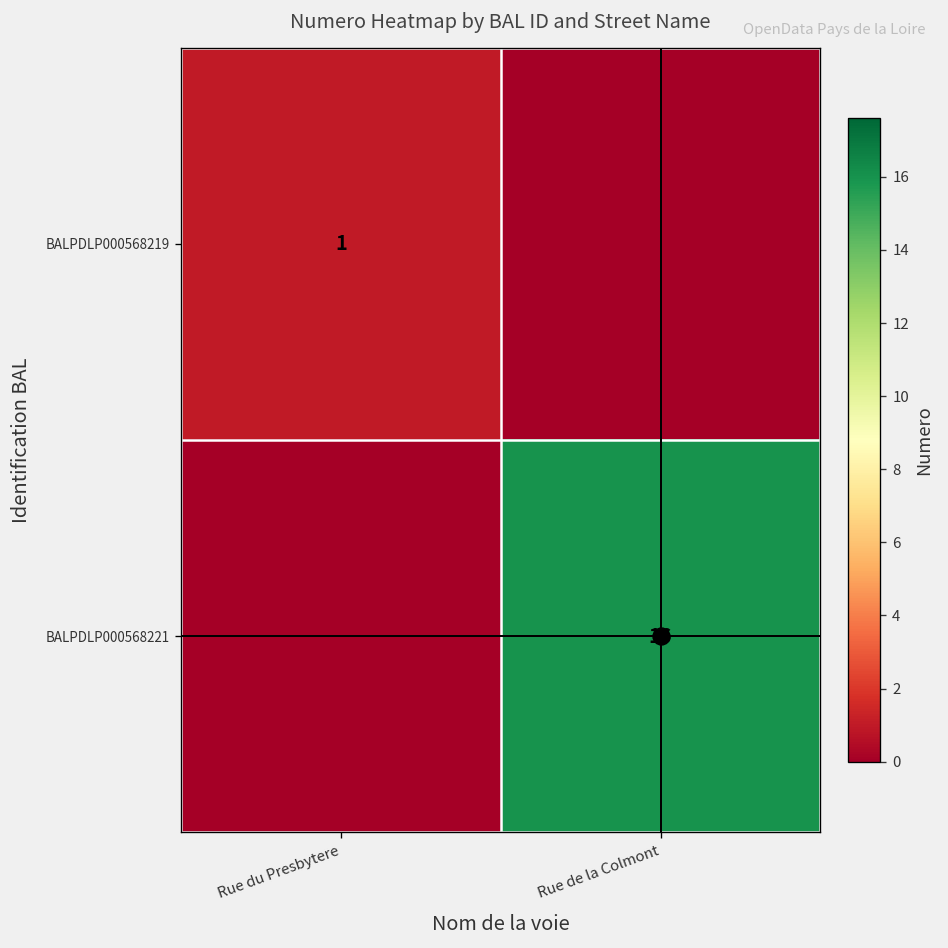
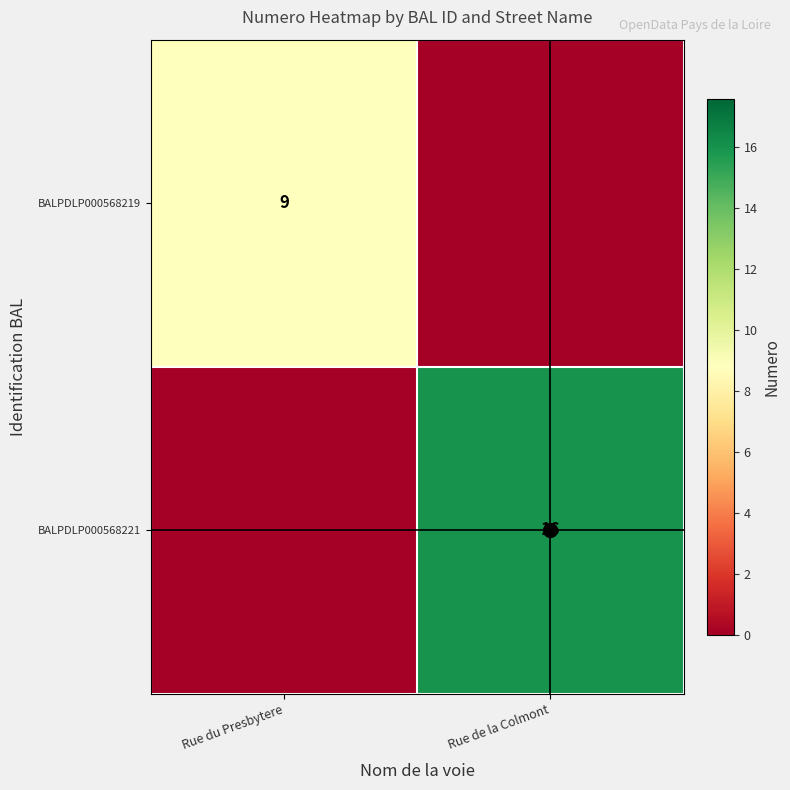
  {
    "BALPDLP000568219": {
-     "Rue du Presbytere": 1
+     "Rue du Presbytere": 9
    }
  }
